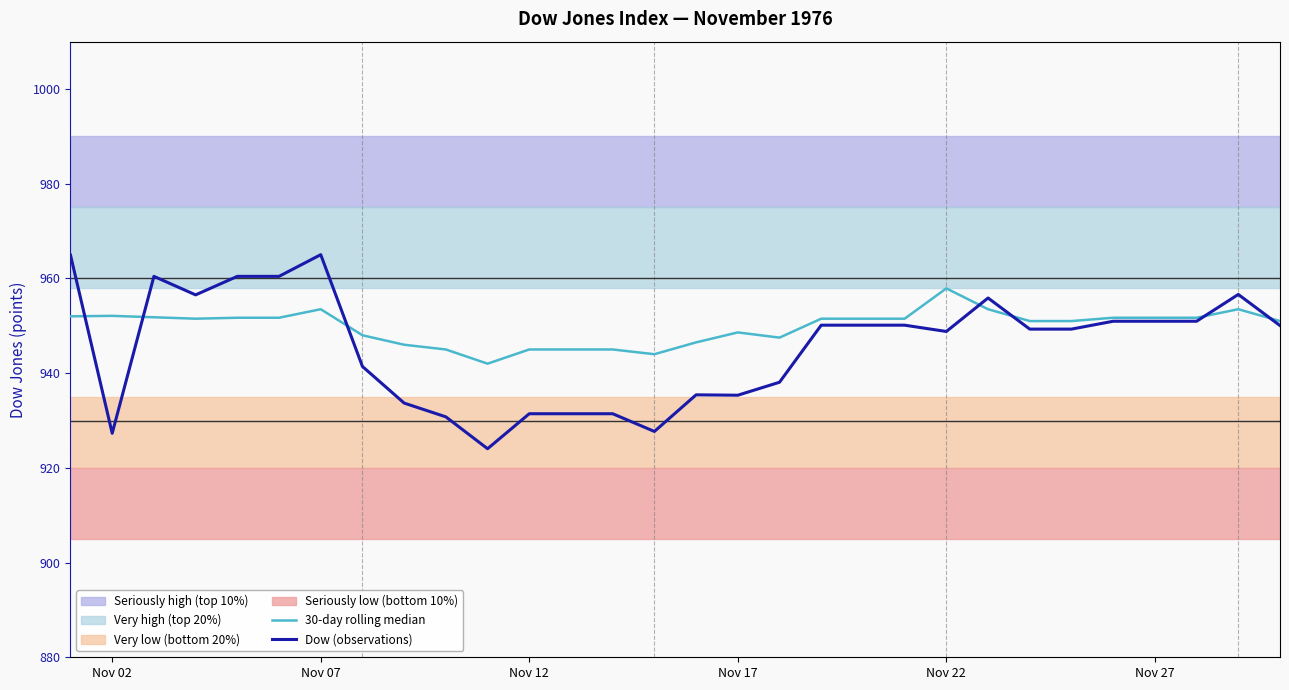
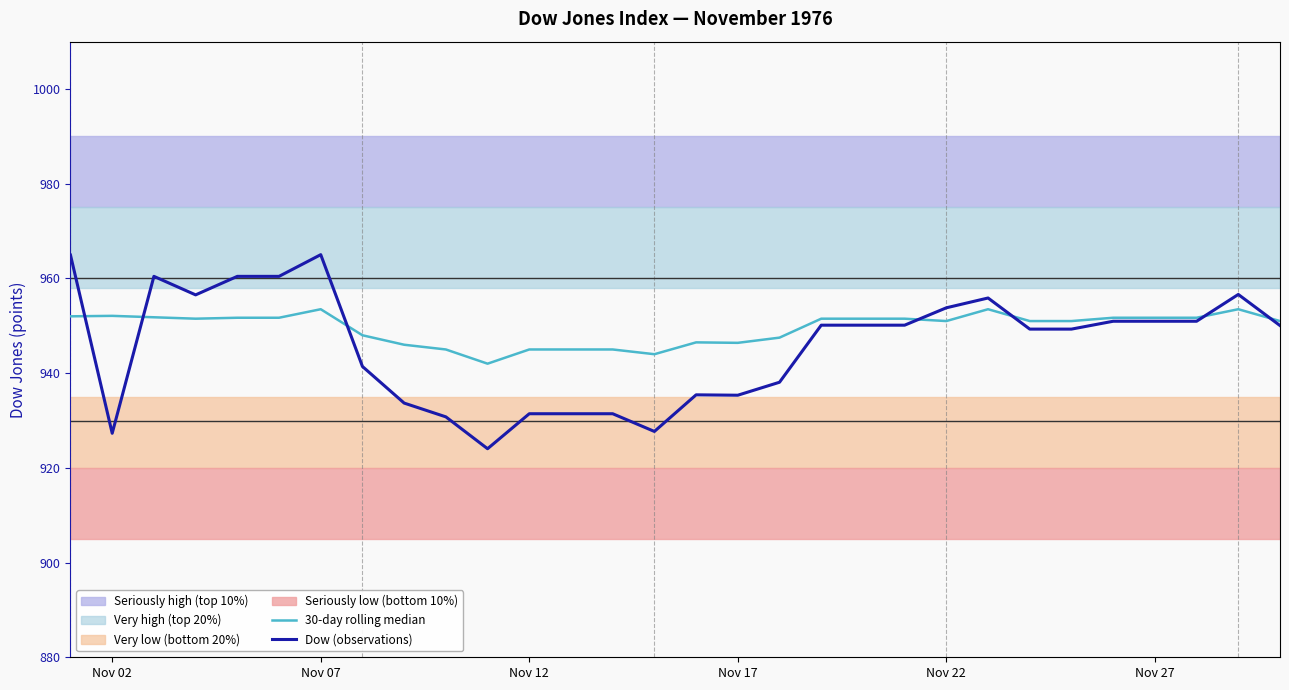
  {
    "30-day rolling median": {
      "Nov 02": 952,
      "Nov 07": 954,
      "Nov 12": 945,
-     "Nov 17": 949,
-     "Nov 22": 958,
+     "Nov 17": 946,
+     "Nov 22": 951,
      "Nov 27": 952
    },
    "Dow (observations)": {
      "Nov 02": 927,
      "Nov 07": 965,
      "Nov 12": 931,
-     "Nov 22": 949,
+     "Nov 22": 954,
      "Nov 27": 951
    }
  }
